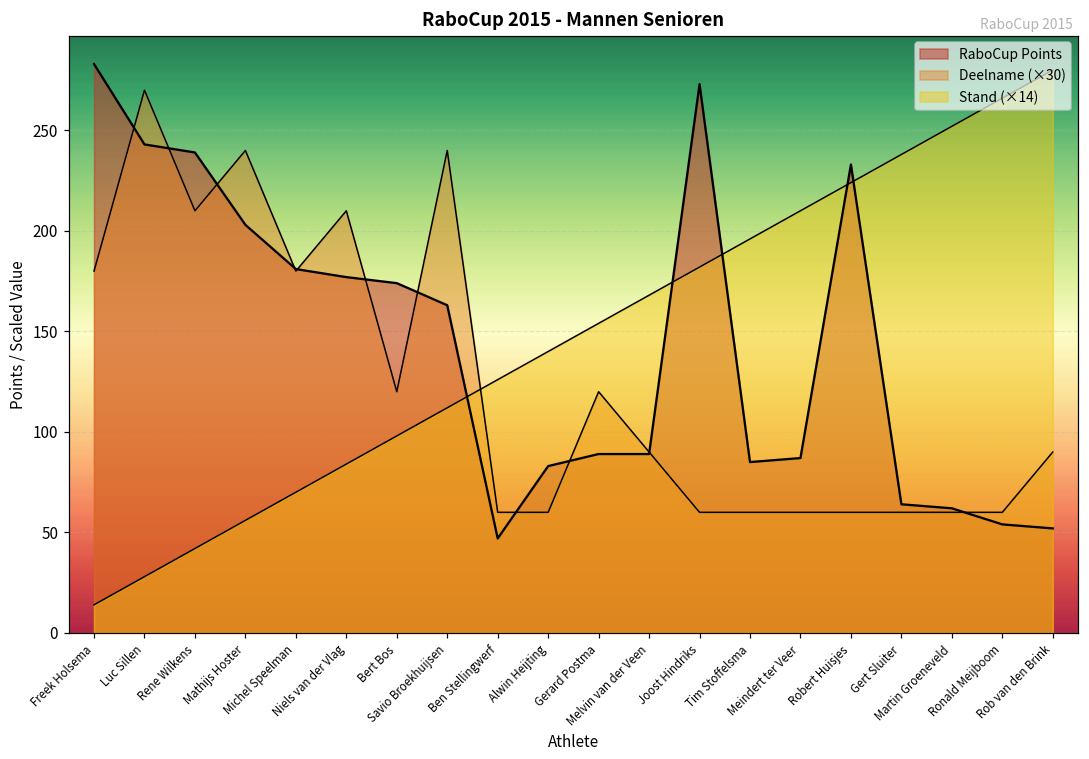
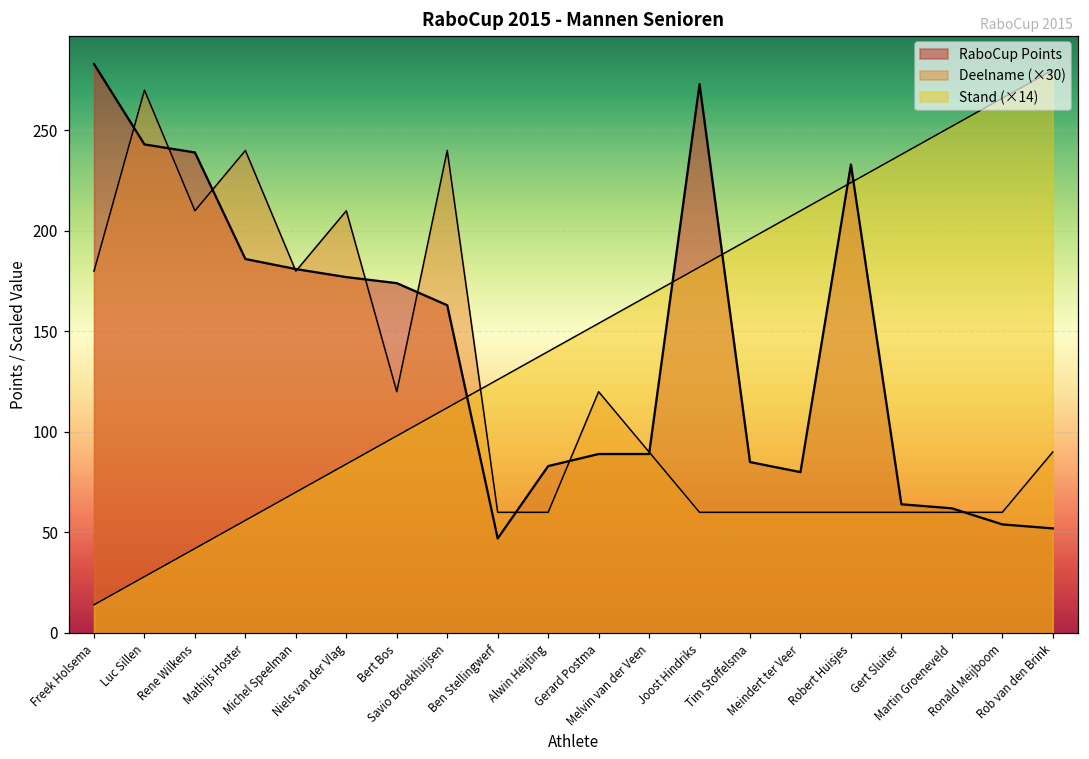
  {
    "RaboCup Points": {
      "Freek Holsema": 283,
      "Luc Sillen": 243,
      "Rene Wilkens": 239,
-     "Mathijs Hoster": 203,
+     "Mathijs Hoster": 186,
      "Niels van der Vlag": 177,
      "Bert Bos": 174,
      "Savio Broekhuijsen": 163,
      "Ben Stellingwerf": 47,
      "Alwin Heijting": 83,
      "Gerard Postma": 89,
      "Joost Hindriks": 273,
      "Tim Stoffelsma": 85,
-     "Meindert ter Veer": 87,
+     "Meindert ter Veer": 80,
      "Robert Huisjes": 233,
      "Gert Sluiter": 64,
      "Martin Groeneveld": 62,
      "Ronald Meijboom": 54,
      "Rob van den Brink": 52
    }
  }
